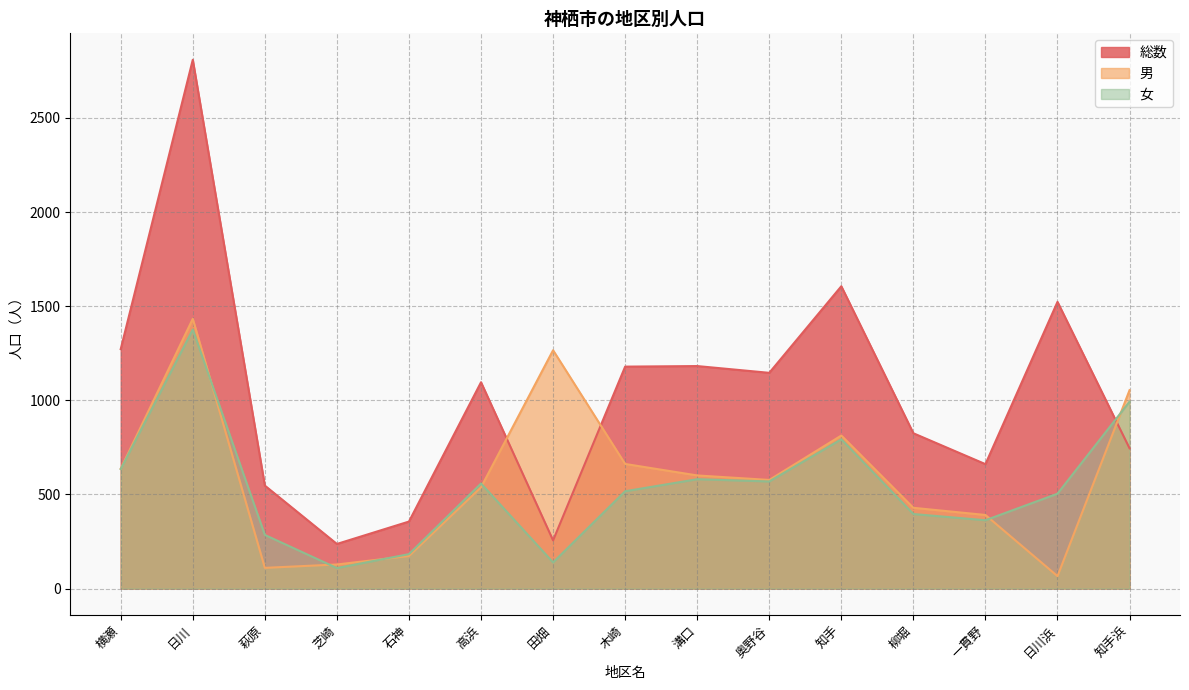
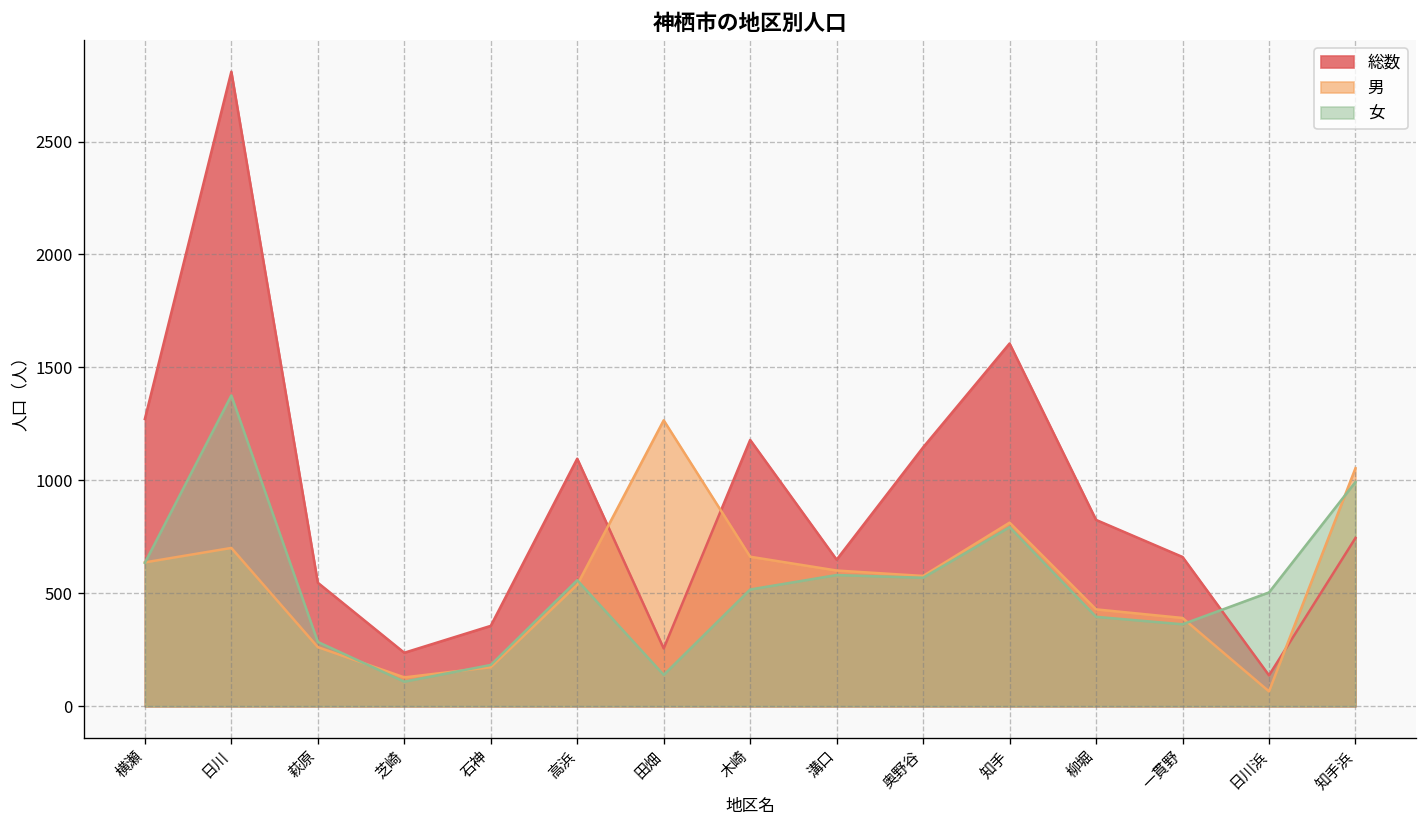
  {
    "総数": {
      "横瀬": 1270,
      "日川": 2810,
      "萩原": 550,
      "芝崎": 240,
      "石神": 360,
      "高浜": 1100,
      "田畑": 260,
      "木崎": 1180,
-     "溝口": 1180,
+     "溝口": 650,
      "奥野谷": 1150,
      "知手": 1610,
      "柳堀": 830,
      "一貫野": 660,
-     "日川浜": 1520,
+     "日川浜": 140,
      "知手浜": 750
    },
    "男": {
-     "日川": 1430,
-     "萩原": 110,
+     "日川": 700,
+     "萩原": 260,
      "芝崎": 130,
      "高浜": 540,
      "田畑": 1270,
      "木崎": 660,
      "溝口": 600,
      "知手": 810,
      "柳堀": 430,
      "一貫野": 390,
      "日川浜": 70,
      "知手浜": 1050
    },
    "女": {
      "日川": 1380,
      "萩原": 290,
      "芝崎": 110,
      "高浜": 560,
      "田畑": 140,
      "木崎": 520,
      "溝口": 580,
      "知手": 790,
      "柳堀": 400,
      "一貫野": 360,
      "日川浜": 500,
      "知手浜": 990
    }
  }
